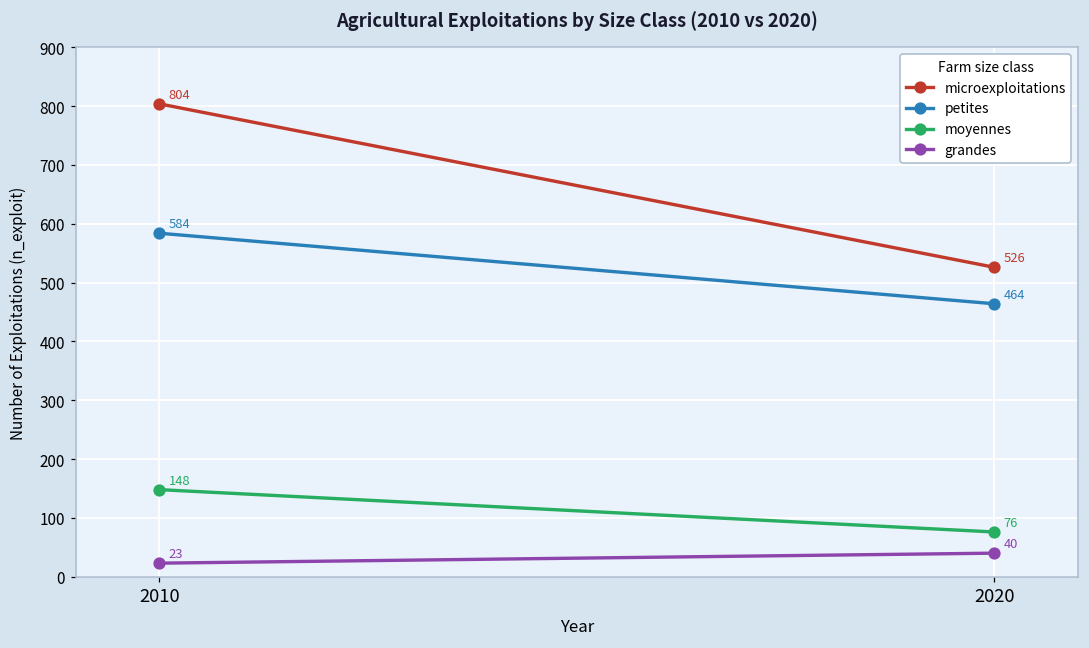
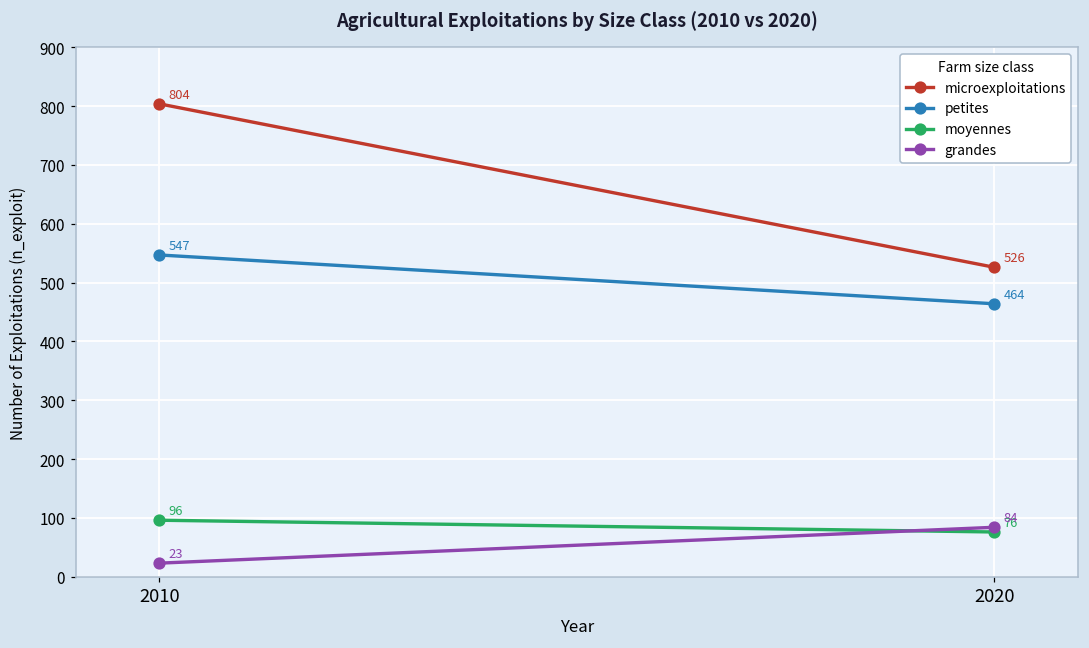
  {
    "microexploitations": {
      "2010": 804,
      "2020": 526
    },
    "petites": {
-     "2010": 584,
+     "2010": 547,
      "2020": 464
    },
    "moyennes": {
-     "2010": 148
+     "2010": 96
    },
    "grandes": {
      "2010": 23,
-     "2020": 40
+     "2020": 84
    }
  }
